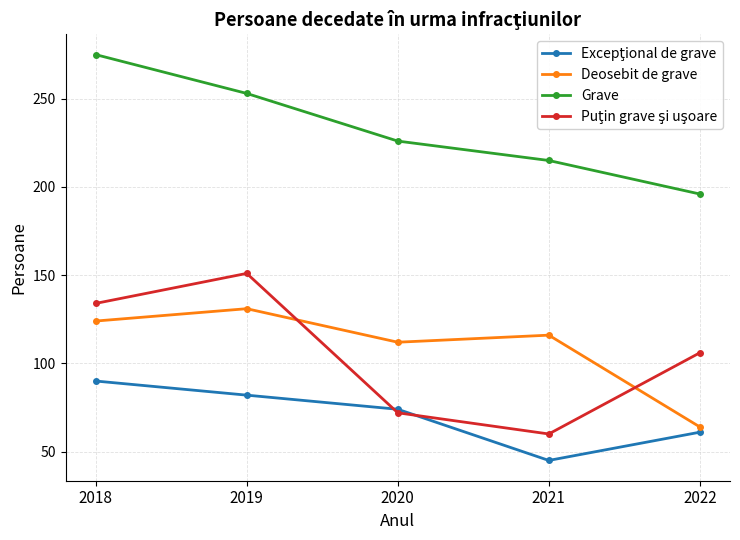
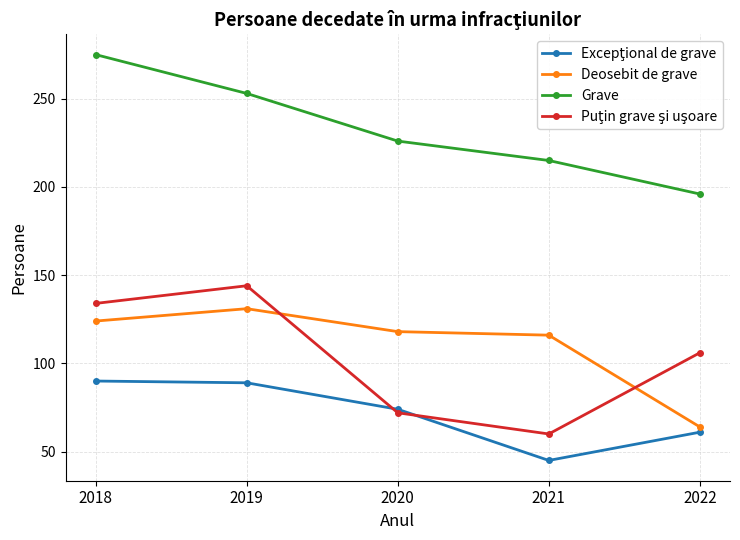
  {
    "Excepţional de grave": {
      "2018": 90,
-     "2019": 82,
+     "2019": 89,
      "2020": 74,
      "2021": 45,
      "2022": 61
    },
    "Deosebit de grave": {
      "2018": 124,
      "2019": 131,
-     "2020": 112,
+     "2020": 118,
      "2021": 116,
      "2022": 64
    },
    "Grave": {
      "2018": 275,
      "2019": 253,
      "2020": 226,
      "2021": 215,
      "2022": 196
    },
    "Puţin grave şi uşoare": {
      "2018": 134,
-     "2019": 151,
+     "2019": 144,
      "2020": 72,
      "2021": 60,
      "2022": 106
    }
  }
